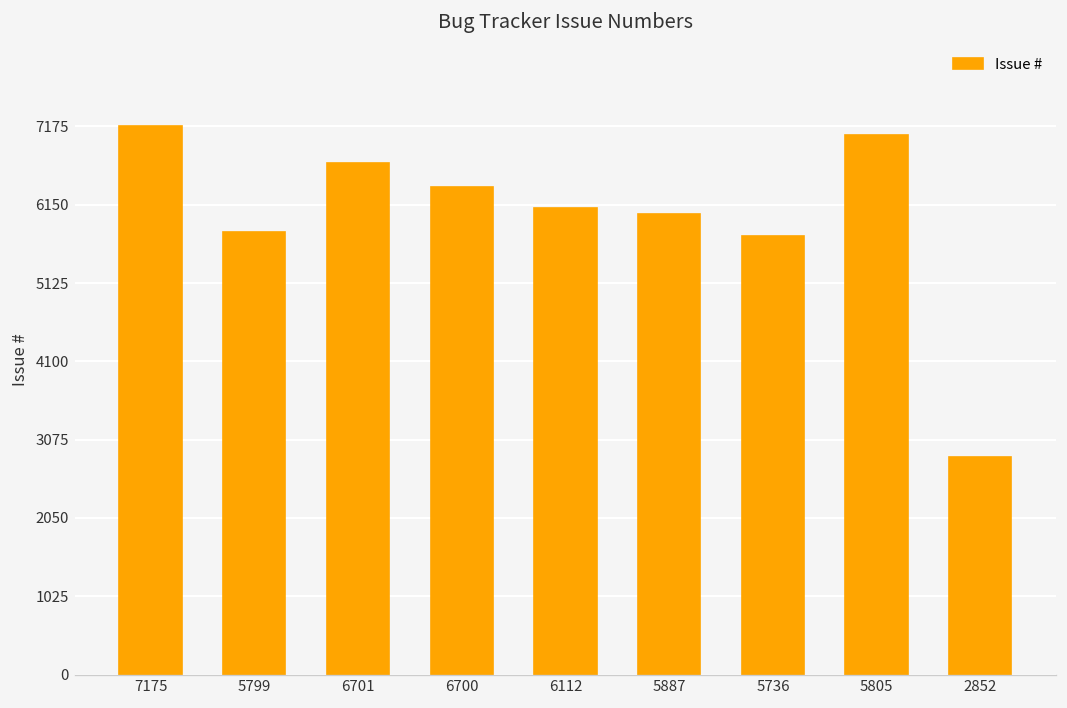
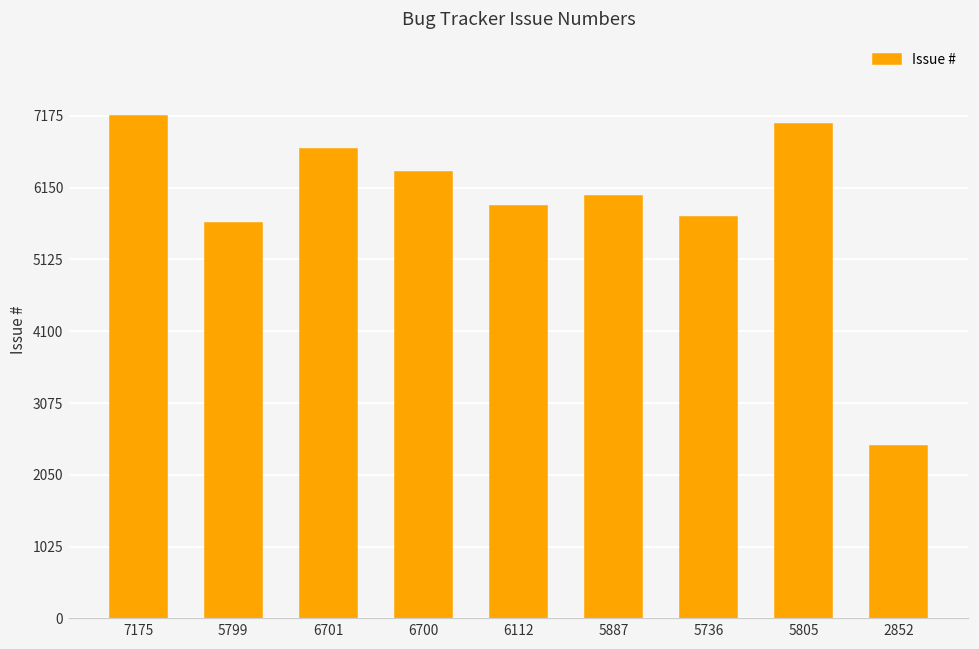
  {
    "7175": 7200,
-   "5799": 5800,
+   "5799": 5600,
    "6701": 6700,
    "6700": 6400,
-   "6112": 6100,
+   "6112": 5900,
    "5887": 6000,
    "5736": 5700,
    "5805": 7100,
-   "2852": 2900
+   "2852": 2500
  }
